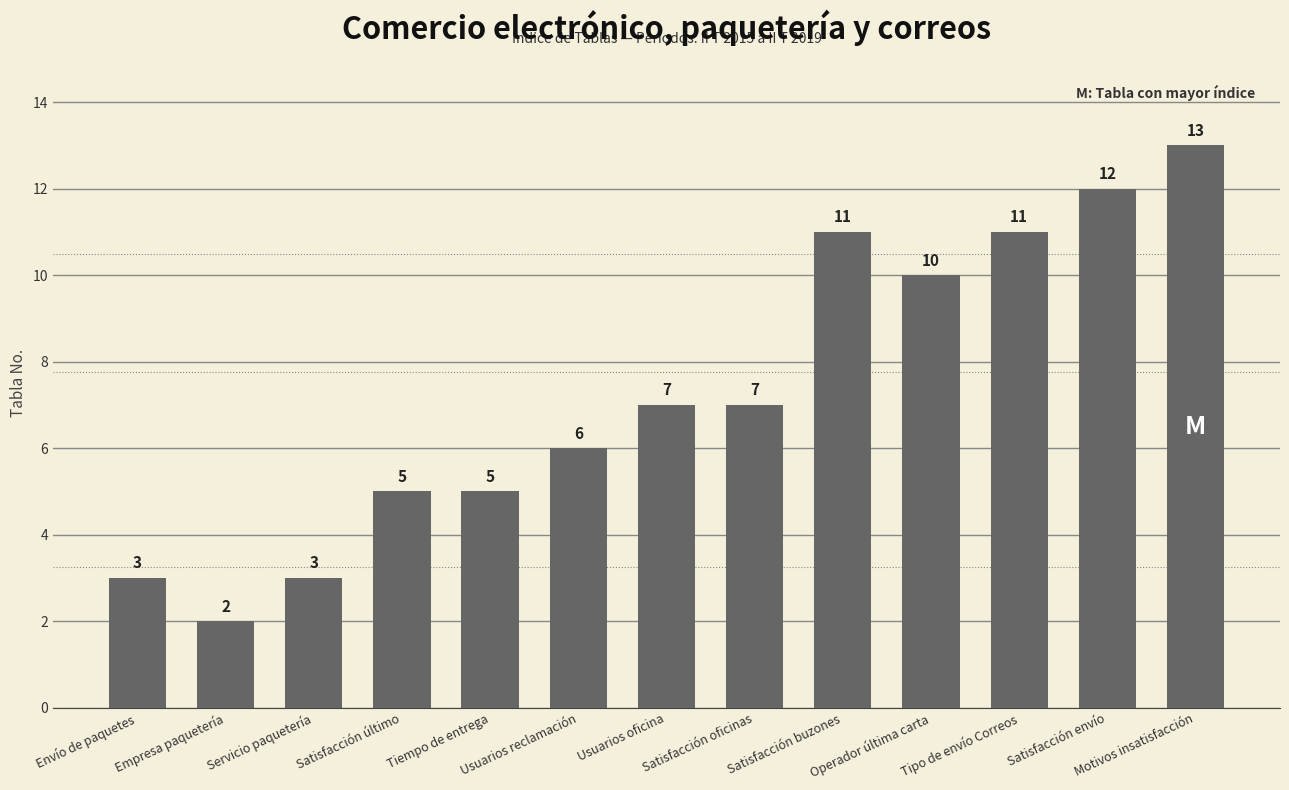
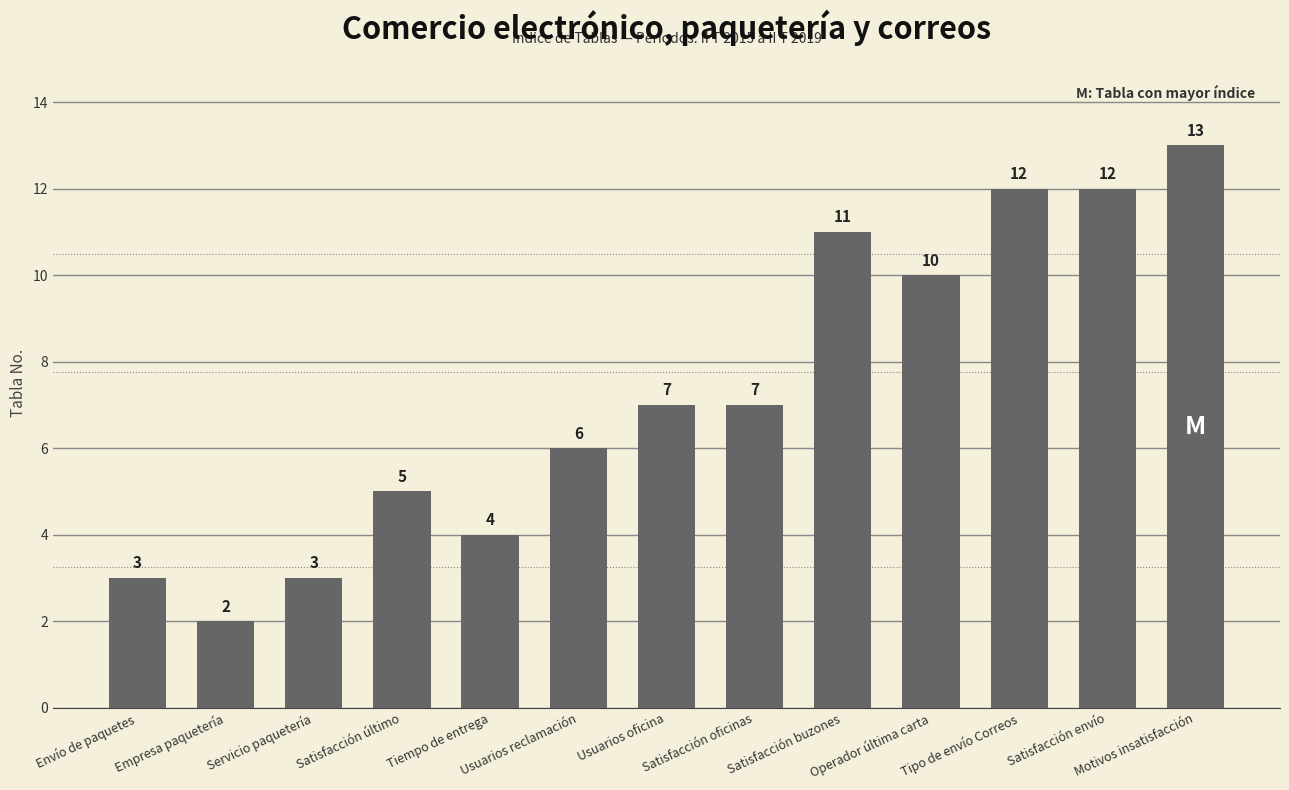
  {
    "Envío de paquetes": 3,
    "Empresa paquetería": 2,
    "Servicio paquetería": 3,
    "Satisfacción último": 5,
-   "Tiempo de entrega": 5,
+   "Tiempo de entrega": 4,
    "Usuarios reclamación": 6,
    "Usuarios oficina": 7,
    "Satisfacción oficinas": 7,
    "Satisfacción buzones": 11,
    "Operador última carta": 10,
-   "Tipo de envío Correos": 11,
+   "Tipo de envío Correos": 12,
    "Satisfacción envío": 12,
    "Motivos insatisfacción": 13
  }
